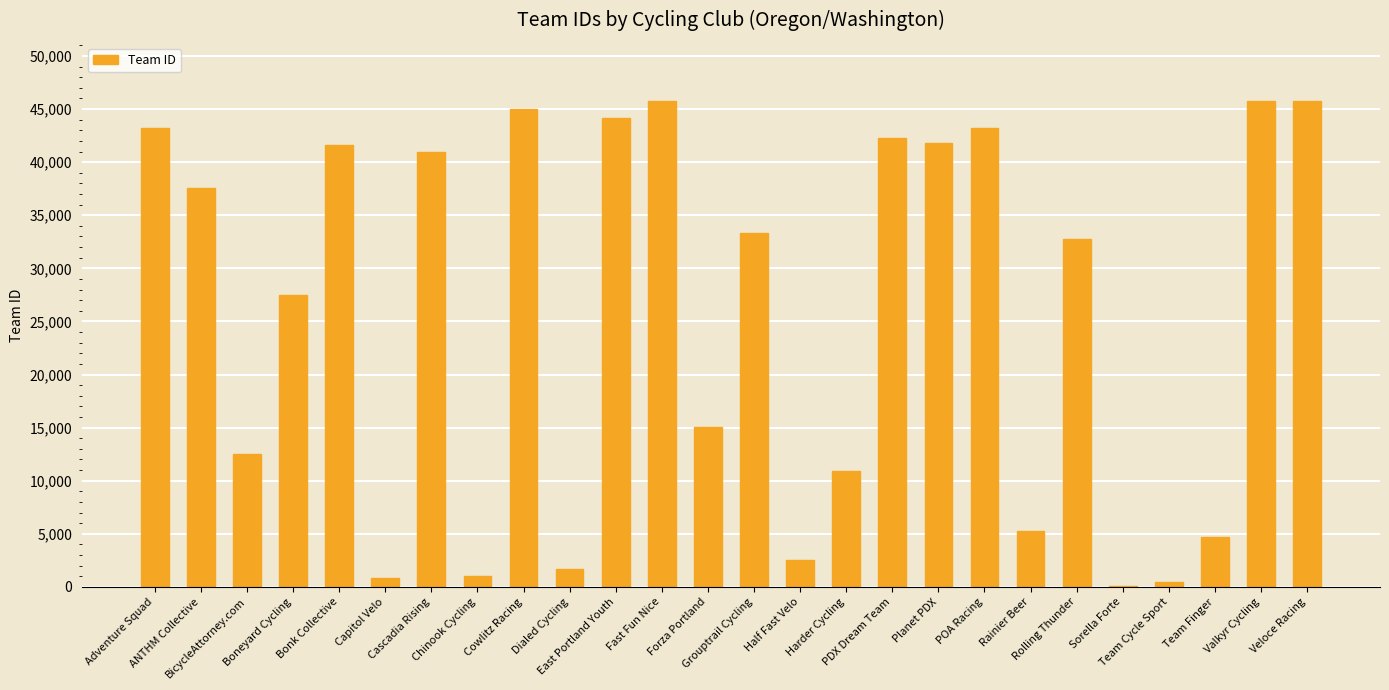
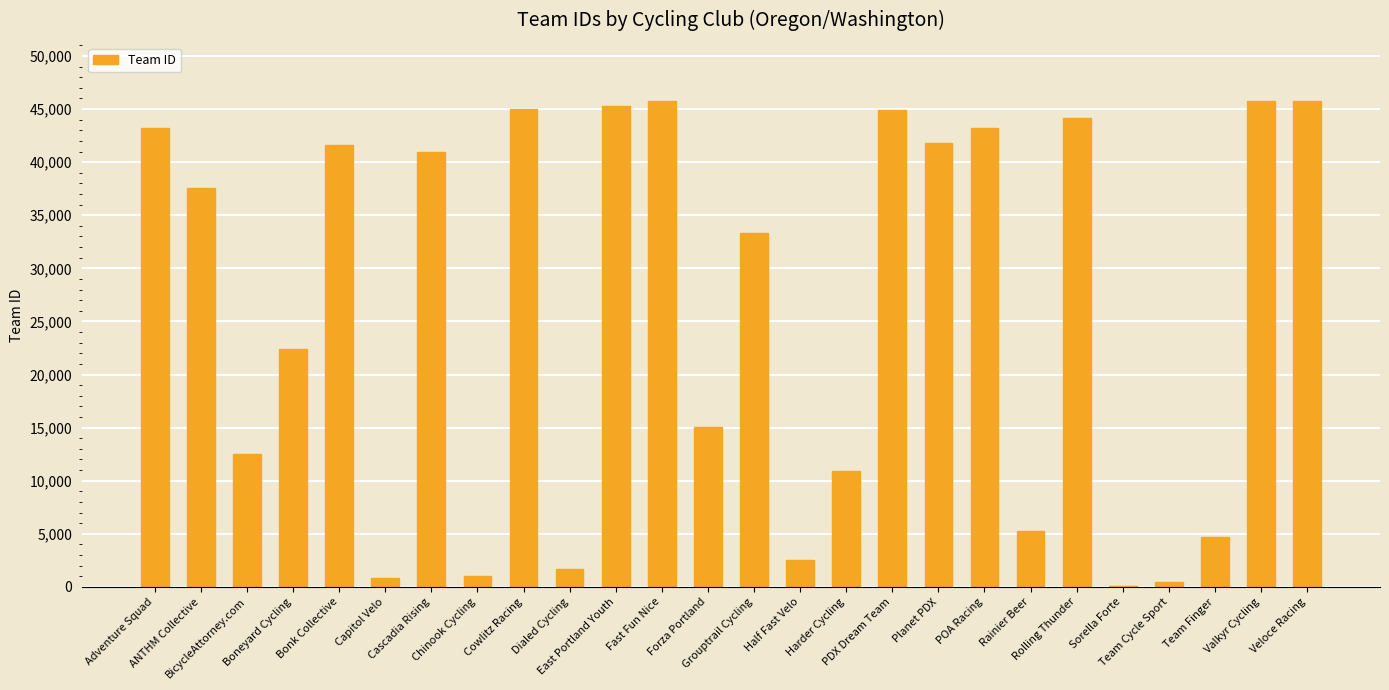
  {
    "Adventure Squad": "43,200",
    "ANTHM Collective": "37,500",
    "BicycleAttorney.com": "12,500",
-   "Boneyard Cycling": "27,500",
+   "Boneyard Cycling": "22,400",
    "Bonk Collective": "41,600",
    "Capitol Velo": "900",
    "Cascadia Rising": "40,900",
    "Chinook Cycling": "1,000",
    "Cowlitz Racing": "45,000",
    "Dialed Cycling": "1,600",
-   "East Portland Youth": "44,100",
+   "East Portland Youth": "45,300",
    "Fast Fun Nice": "45,700",
    "Forza Portland": "15,000",
    "Grouptrail Cycling": "33,300",
    "Half Fast Velo": "2,500",
    "Harder Cycling": "10,900",
-   "PDX Dream Team": "42,300",
+   "PDX Dream Team": "45,000",
    "Planet PDX": "41,800",
    "POA Racing": "43,200",
    "Rainier Beer": "5,300",
-   "Rolling Thunder": "32,800",
+   "Rolling Thunder": "44,200",
    "Team Cycle Sport": "400",
    "Team Finger": "4,700",
    "Valkyr Cycling": "45,700",
    "Veloce Racing": "45,700"
  }
